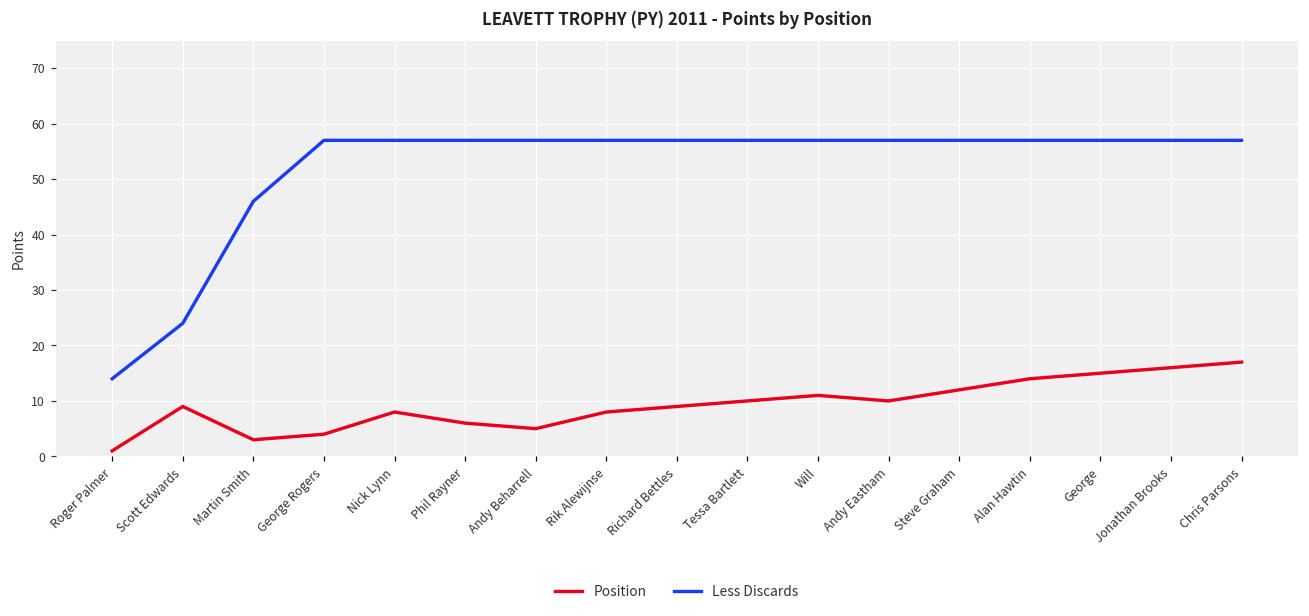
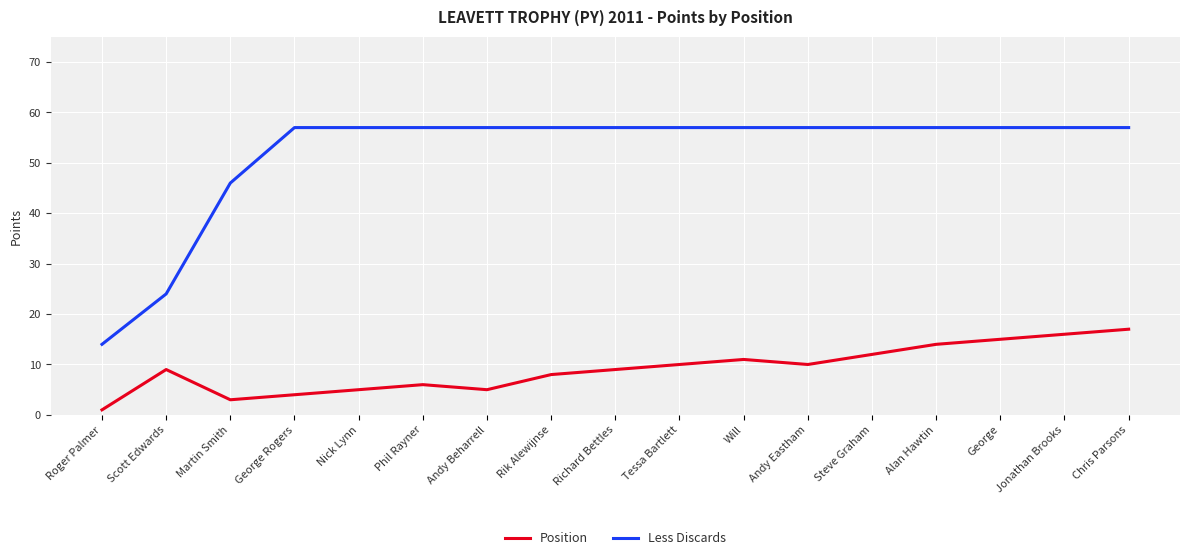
  {
    "Position": {
      "Roger Palmer": 1,
      "Scott Edwards": 9,
      "Martin Smith": 3,
      "George Rogers": 4,
-     "Nick Lynn": 8,
+     "Nick Lynn": 5,
      "Phil Rayner": 6,
      "Andy Beharrell": 5,
      "Rik Alewijnse": 8,
      "Richard Bettles": 9,
      "Tessa Bartlett": 10,
      "Will": 11,
      "Andy Eastham": 10,
      "Steve Graham": 12,
      "Alan Hawtin": 14,
      "George": 15,
      "Jonathan Brooks": 16,
      "Chris Parsons": 17
    },
    "Less Discards": {
      "Roger Palmer": 14,
      "Scott Edwards": 24,
      "Martin Smith": 46,
      "George Rogers": 57,
      "Nick Lynn": 57,
      "Phil Rayner": 57,
      "Andy Beharrell": 57,
      "Rik Alewijnse": 57,
      "Richard Bettles": 57,
      "Tessa Bartlett": 57,
      "Will": 57,
      "Andy Eastham": 57,
      "Steve Graham": 57,
      "Alan Hawtin": 57,
      "George": 57,
      "Jonathan Brooks": 57,
      "Chris Parsons": 57
    }
  }
